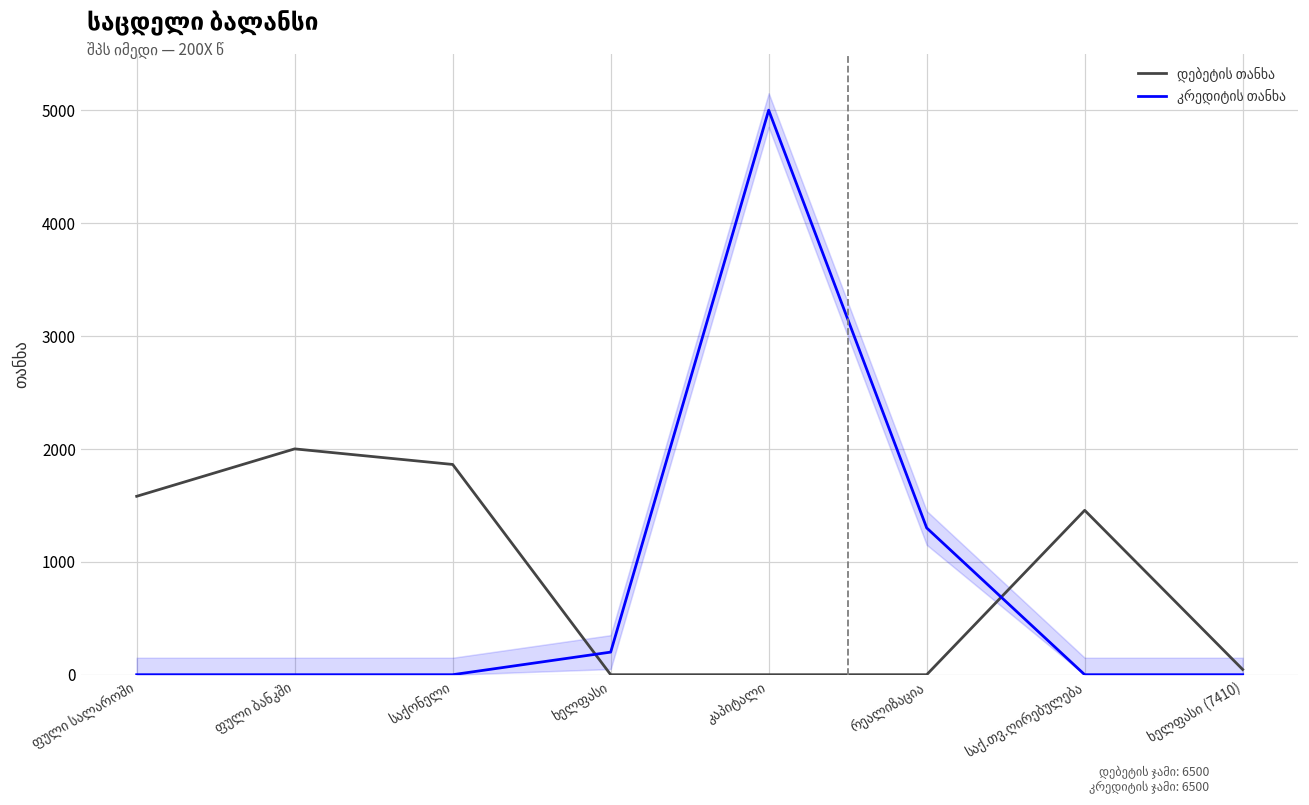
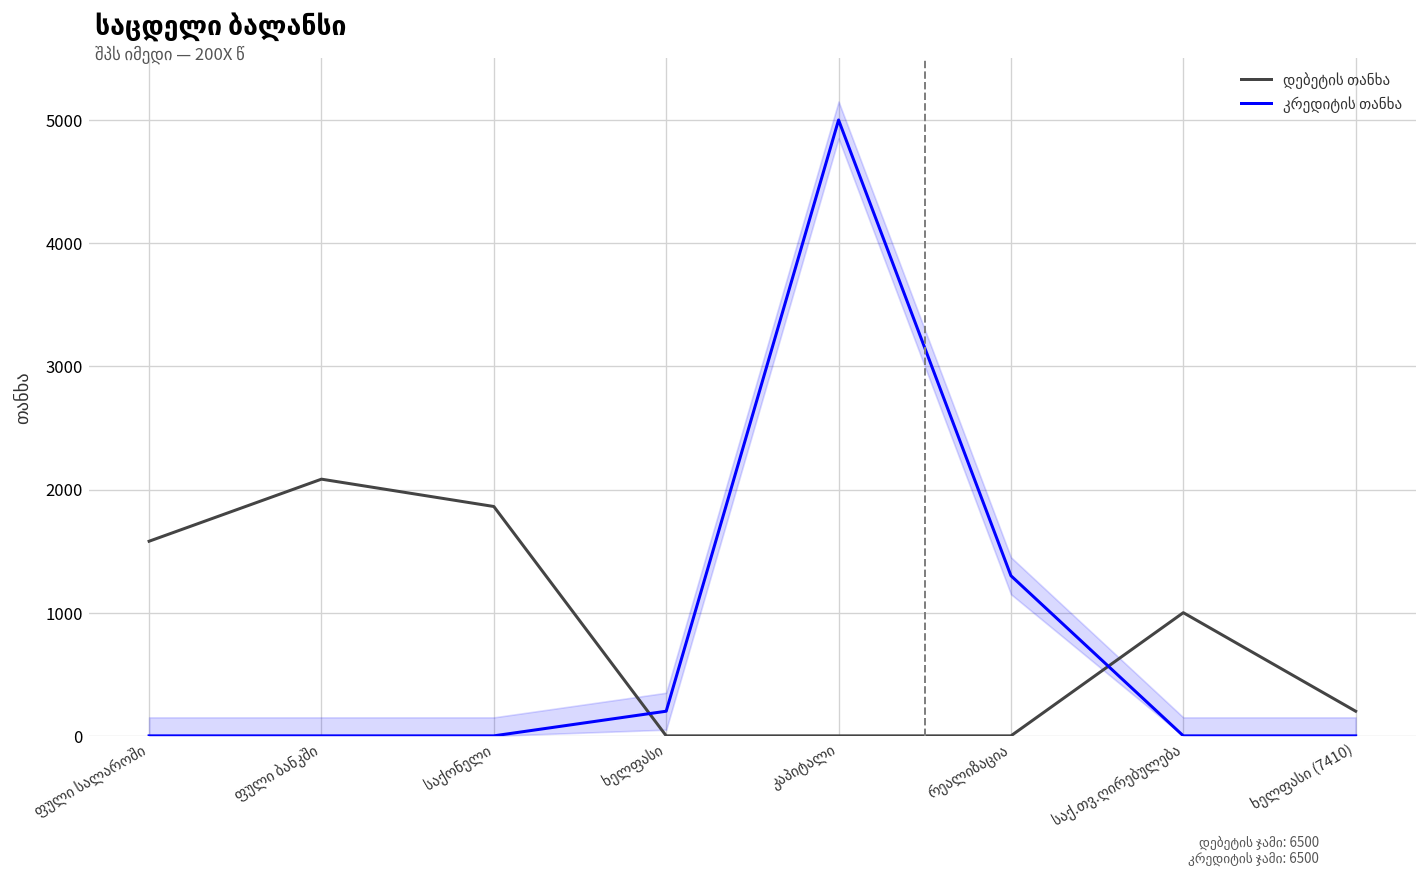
  {
    "დებეტის თანხა": {
      "ფული სალაროში": 1580,
-     "ფული ბანკში": 2000,
+     "ფული ბანკში": 2080,
      "საქონელი": 1860,
      "ხელფასი": 0,
      "კაპიტალი": 0,
      "რეალიზაცია": 0,
-     "საქ.თვ.ღირებულება": 1460,
-     "ხელფასი (7410)": 50
+     "საქ.თვ.ღირებულება": 1000,
+     "ხელფასი (7410)": 200
    }
  }
